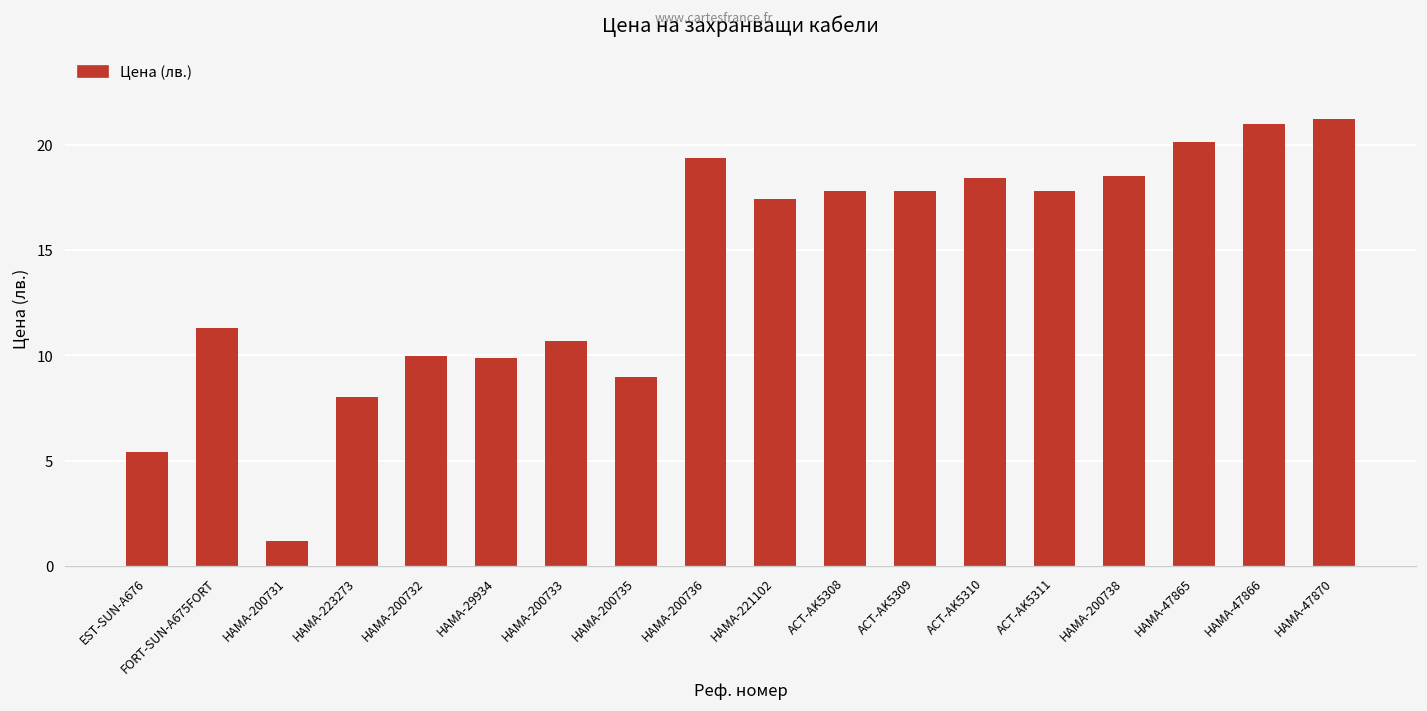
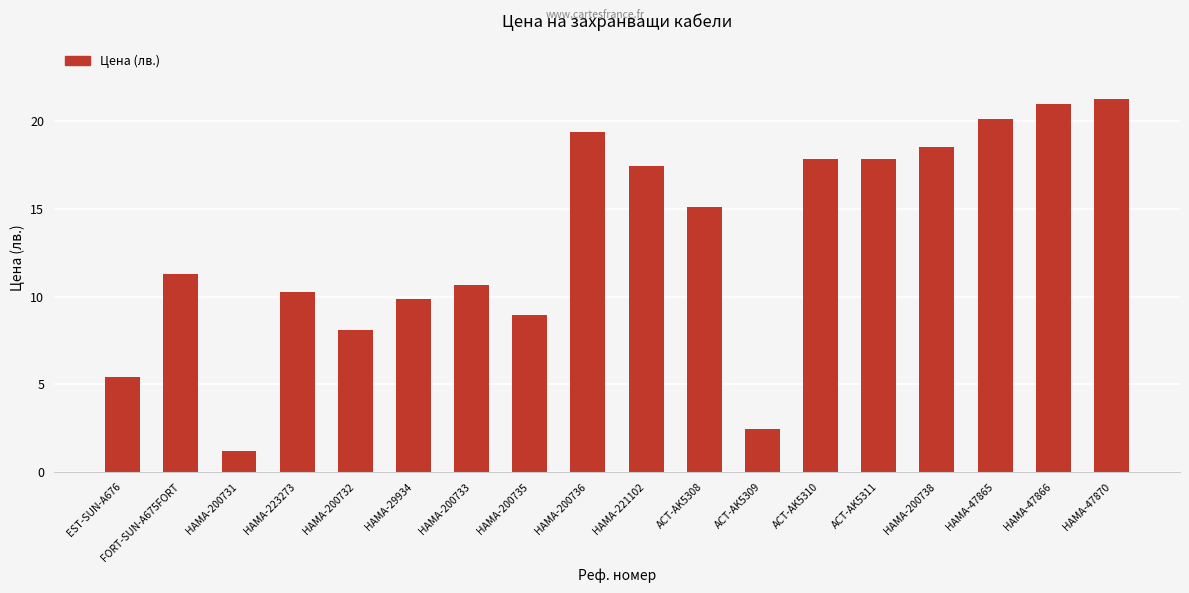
  {
    "EST-SUN-A676": 5.4,
    "FORT-SUN-A675FORT": 11.3,
    "HAMA-200731": 1.2,
-   "HAMA-223273": 8.0,
-   "HAMA-200732": 10.0,
+   "HAMA-223273": 10.3,
+   "HAMA-200732": 8.1,
    "HAMA-29934": 9.9,
    "HAMA-200733": 10.7,
    "HAMA-200735": 9.0,
    "HAMA-200736": 19.4,
    "HAMA-221102": 17.5,
-   "ACT-AK5308": 17.8,
-   "ACT-AK5309": 17.8,
-   "ACT-AK5310": 18.4,
+   "ACT-AK5308": 15.1,
+   "ACT-AK5309": 2.5,
+   "ACT-AK5310": 17.8,
    "ACT-AK5311": 17.8,
    "HAMA-200738": 18.5,
    "HAMA-47865": 20.1,
    "HAMA-47866": 21.0,
    "HAMA-47870": 21.3
  }
